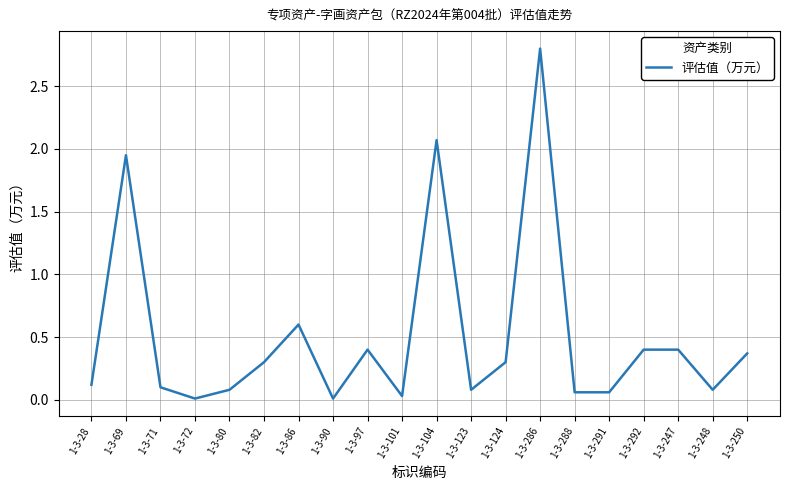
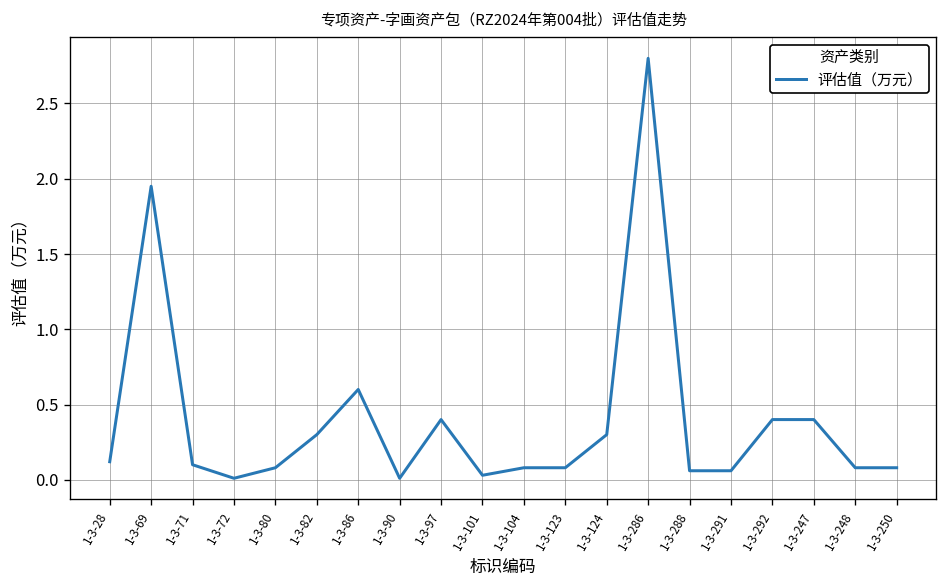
  {
    "1-3-28": 0.12,
    "1-3-69": 1.95,
    "1-3-71": 0.10,
    "1-3-72": 0.01,
    "1-3-80": 0.08,
    "1-3-82": 0.30,
    "1-3-86": 0.60,
    "1-3-90": 0.01,
    "1-3-97": 0.40,
    "1-3-101": 0.03,
-   "1-3-104": 2.07,
+   "1-3-104": 0.08,
    "1-3-123": 0.08,
    "1-3-124": 0.30,
    "1-3-286": 2.80,
    "1-3-288": 0.06,
    "1-3-291": 0.06,
    "1-3-292": 0.40,
    "1-3-247": 0.40,
    "1-3-248": 0.08,
-   "1-3-250": 0.37
+   "1-3-250": 0.08
  }
